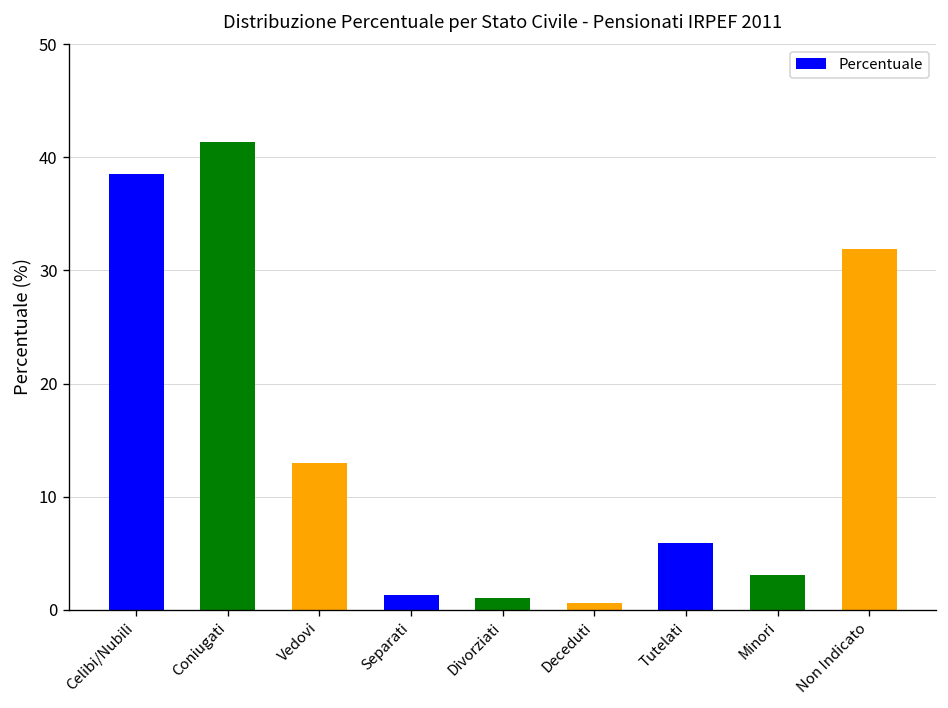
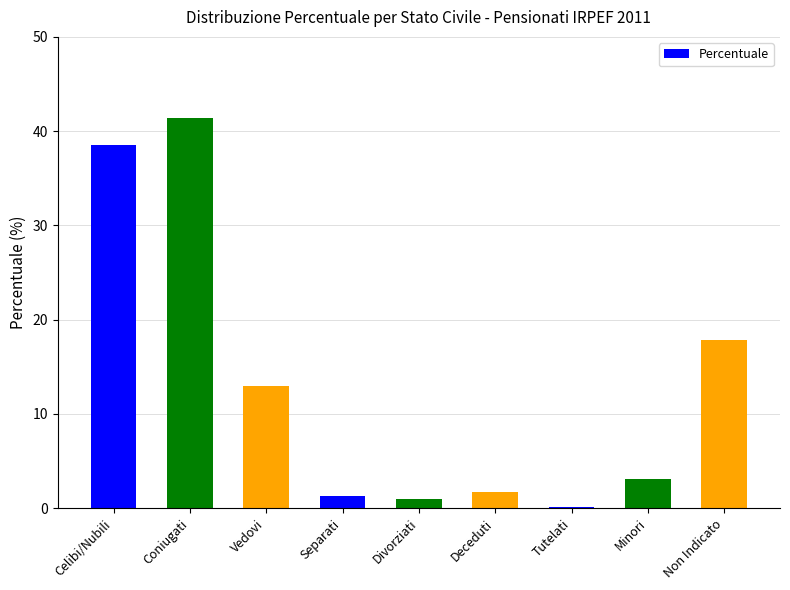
  {
    "Celibi/Nubili": 39,
    "Coniugati": 41,
    "Vedovi": 13,
    "Separati": 1,
    "Divorziati": 1,
-   "Deceduti": 1,
-   "Tutelati": 6,
+   "Deceduti": 2,
+   "Tutelati": 0,
    "Minori": 3,
-   "Non Indicato": 32
+   "Non Indicato": 18
  }
